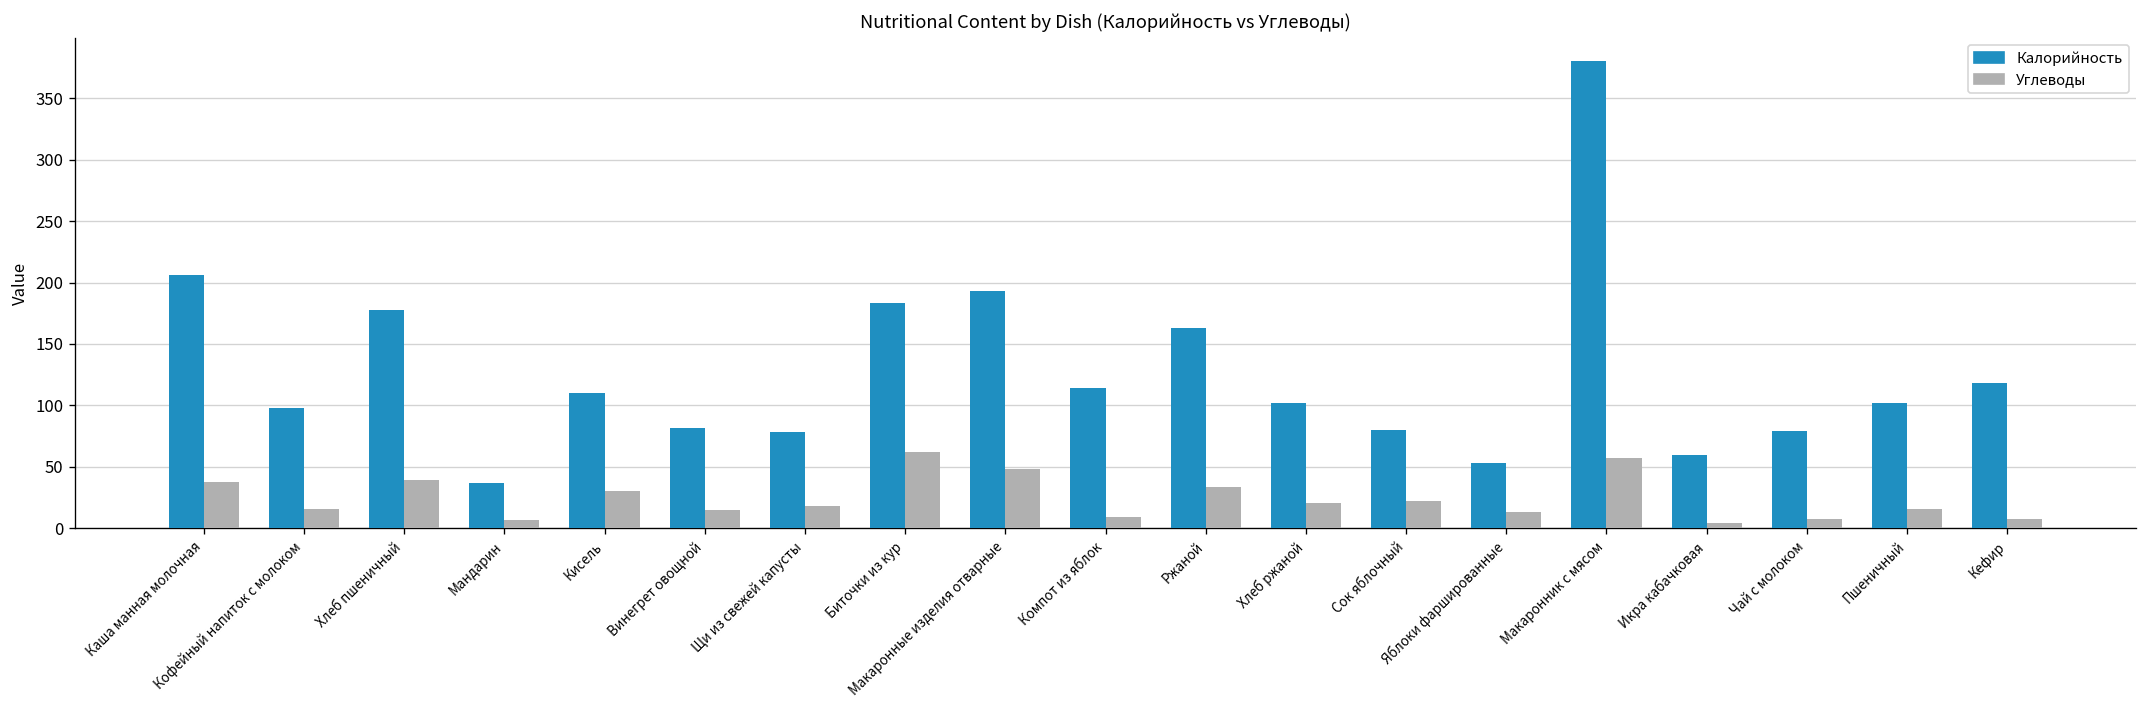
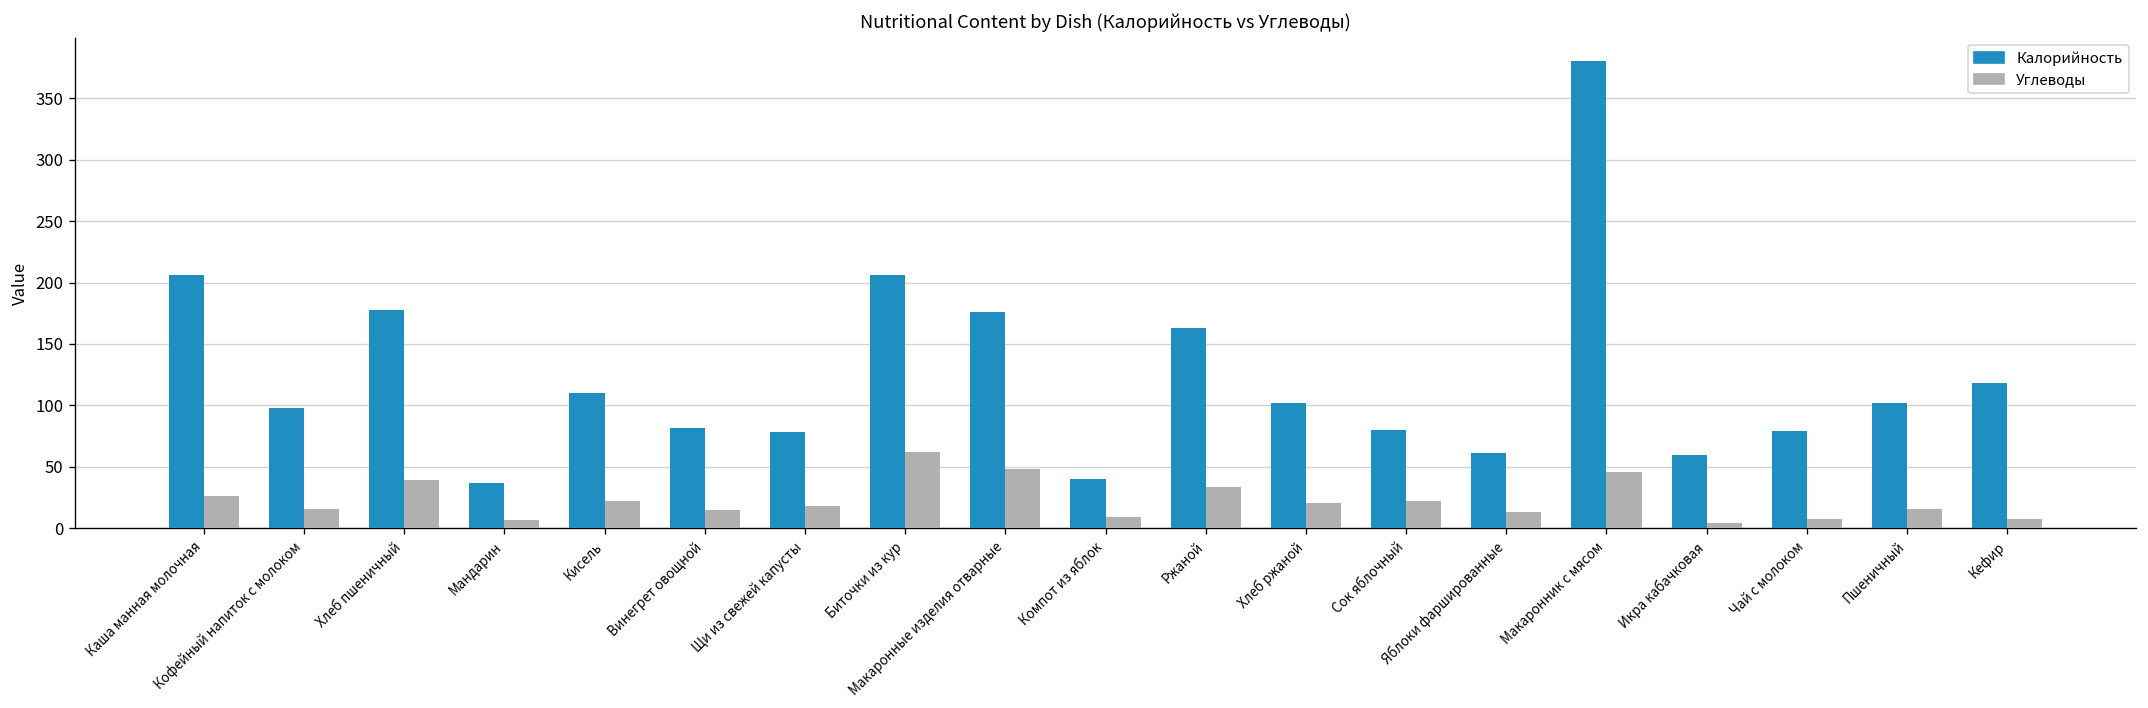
  {
    "Калорийность": {
      "Каша манная молочная": 206,
      "Кофейный напиток с молоком": 98,
      "Хлеб пшеничный": 178,
      "Мандарин": 37,
      "Кисель": 110,
      "Винегрет овощной": 82,
      "Щи из свежей капусты": 78,
-     "Биточки из кур": 183,
-     "Макаронные изделия отварные": 193,
-     "Компот из яблок": 114,
+     "Биточки из кур": 206,
+     "Макаронные изделия отварные": 176,
+     "Компот из яблок": 40,
      "Ржаной": 163,
      "Хлеб ржаной": 102,
      "Сок яблочный": 80,
-     "Яблоки фаршированные": 53,
+     "Яблоки фаршированные": 61,
      "Макаронник с мясом": 380,
      "Икра кабачковая": 60,
      "Чай с молоком": 79,
      "Пшеничный": 102,
      "Кефир": 118
    },
    "Углеводы": {
-     "Каша манная молочная": 38,
+     "Каша манная молочная": 26,
      "Кофейный напиток с молоком": 16,
      "Хлеб пшеничный": 39,
      "Мандарин": 7,
-     "Кисель": 30,
+     "Кисель": 22,
      "Винегрет овощной": 15,
      "Щи из свежей капусты": 18,
      "Биточки из кур": 62,
      "Макаронные изделия отварные": 48,
      "Компот из яблок": 9,
      "Ржаной": 34,
      "Хлеб ржаной": 21,
      "Сок яблочный": 22,
      "Яблоки фаршированные": 13,
-     "Макаронник с мясом": 57,
+     "Макаронник с мясом": 46,
      "Икра кабачковая": 4,
      "Чай с молоком": 8,
      "Пшеничный": 16,
      "Кефир": 8
    }
  }
